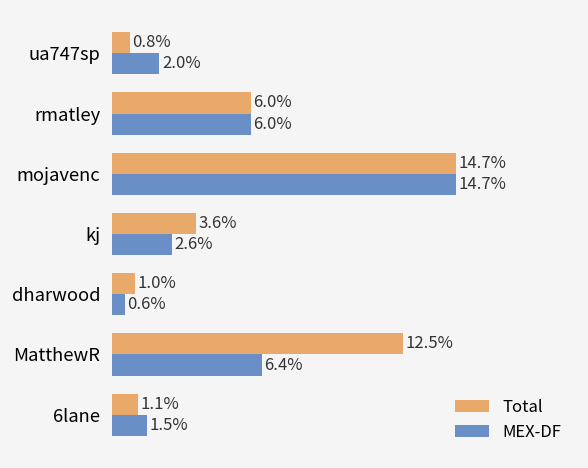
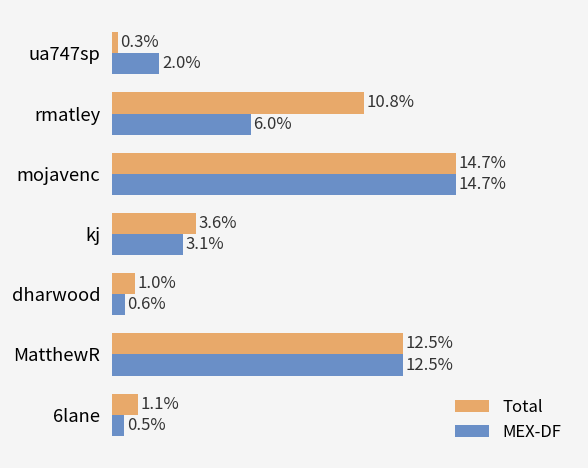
  {
    "Total": {
-     "ua747sp": "0.8%",
-     "rmatley": "6.0%",
+     "ua747sp": "0.3%",
+     "rmatley": "10.8%",
      "mojavenc": "14.7%",
      "kj": "3.6%",
      "dharwood": "1.0%",
      "MatthewR": "12.5%",
      "6lane": "1.1%"
    },
    "MEX-DF": {
      "ua747sp": "2.0%",
      "rmatley": "6.0%",
      "mojavenc": "14.7%",
-     "kj": "2.6%",
+     "kj": "3.1%",
      "dharwood": "0.6%",
-     "MatthewR": "6.4%",
-     "6lane": "1.5%"
+     "MatthewR": "12.5%",
+     "6lane": "0.5%"
    }
  }
